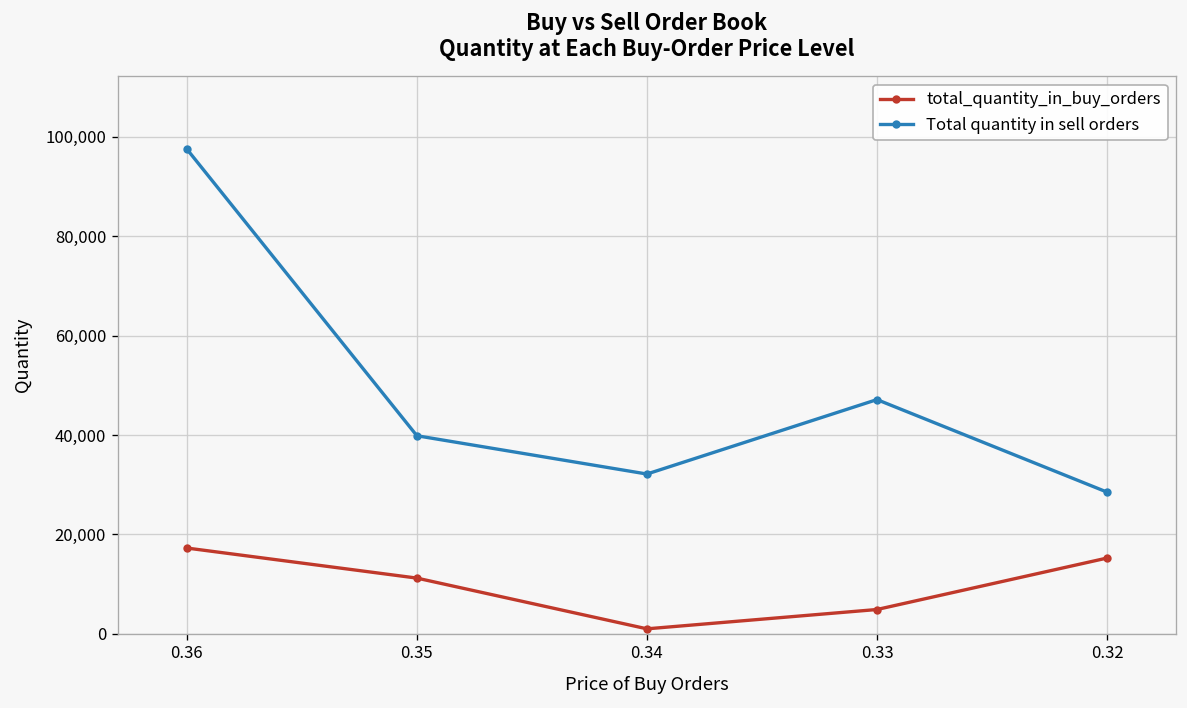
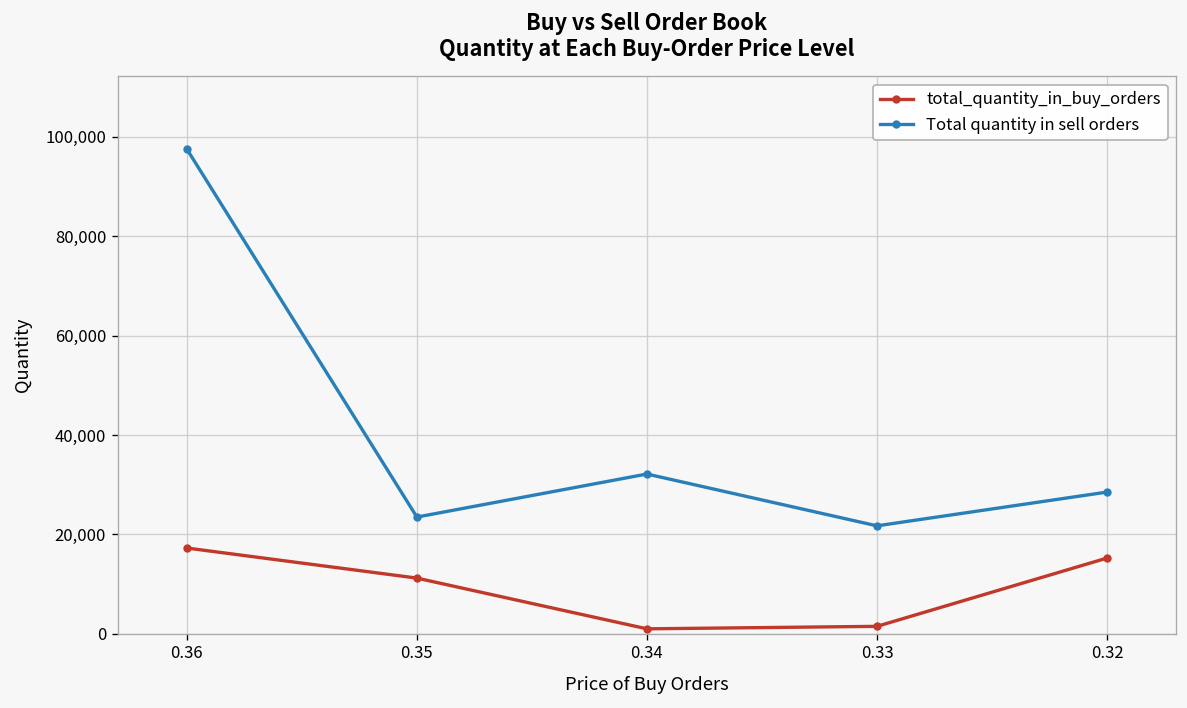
  {
    "total_quantity_in_buy_orders": {
      "0.36": "17,000",
      "0.35": "11,000",
      "0.34": "1,000",
-     "0.33": "5,000",
+     "0.33": "2,000",
      "0.32": "15,000"
    },
    "Total quantity in sell orders": {
      "0.36": "98,000",
-     "0.35": "40,000",
+     "0.35": "23,000",
      "0.34": "32,000",
-     "0.33": "47,000",
+     "0.33": "22,000",
      "0.32": "29,000"
    }
  }
